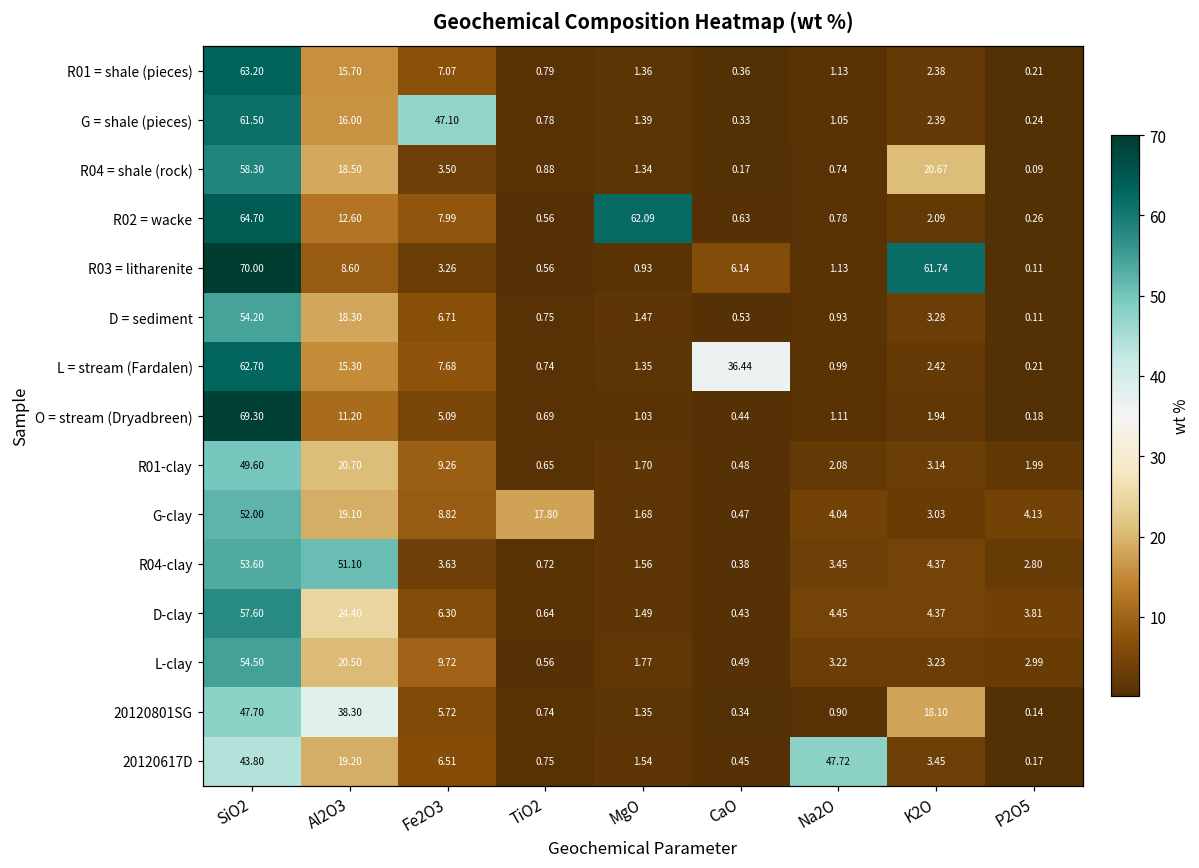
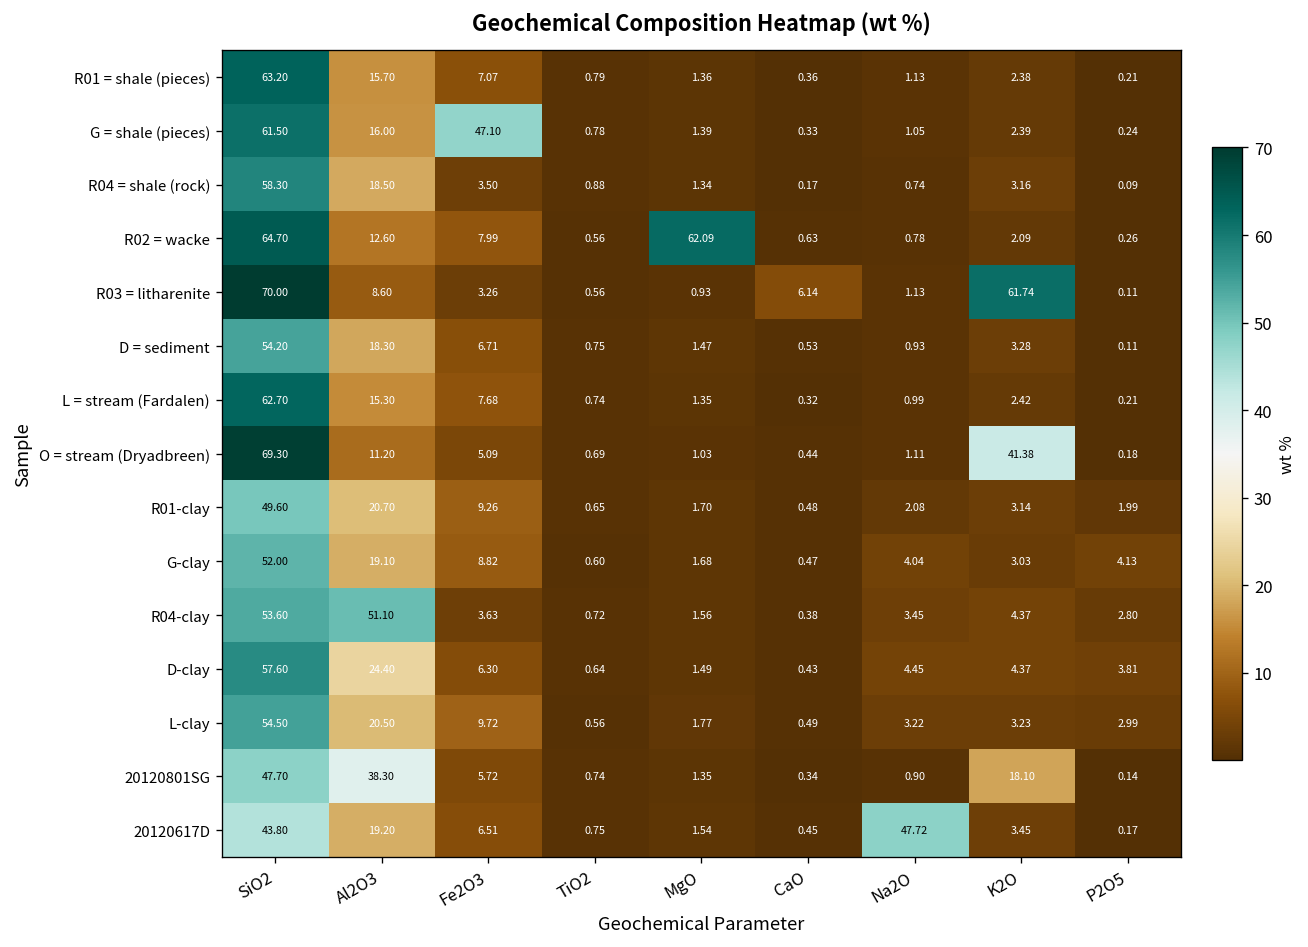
  {
    "R01 = shale (pieces)": {
      "SiO2": 63.20,
      "Al2O3": 15.70,
      "Fe2O3": 7.07,
      "TiO2": 0.79,
      "MgO": 1.36,
      "CaO": 0.36,
      "Na2O": 1.13,
      "K2O": 2.38,
      "P2O5": 0.21
    },
    "G = shale (pieces)": {
      "SiO2": 61.50,
      "Al2O3": 16.00,
      "Fe2O3": 47.10,
      "TiO2": 0.78,
      "MgO": 1.39,
      "CaO": 0.33,
      "Na2O": 1.05,
      "K2O": 2.39,
      "P2O5": 0.24
    },
    "R04 = shale (rock)": {
      "SiO2": 58.30,
      "Al2O3": 18.50,
      "Fe2O3": 3.50,
      "TiO2": 0.88,
      "MgO": 1.34,
      "CaO": 0.17,
      "Na2O": 0.74,
-     "K2O": 20.67,
+     "K2O": 3.16,
      "P2O5": 0.09
    },
    "R02 = wacke": {
      "SiO2": 64.70,
      "Al2O3": 12.60,
      "Fe2O3": 7.99,
      "TiO2": 0.56,
      "MgO": 62.09,
      "CaO": 0.63,
      "Na2O": 0.78,
      "K2O": 2.09,
      "P2O5": 0.26
    },
    "R03 = litharenite": {
      "SiO2": 70.00,
      "Al2O3": 8.60,
      "Fe2O3": 3.26,
      "TiO2": 0.56,
      "MgO": 0.93,
      "CaO": 6.14,
      "Na2O": 1.13,
      "K2O": 61.74,
      "P2O5": 0.11
    },
    "D = sediment": {
      "SiO2": 54.20,
      "Al2O3": 18.30,
      "Fe2O3": 6.71,
      "TiO2": 0.75,
      "MgO": 1.47,
      "CaO": 0.53,
      "Na2O": 0.93,
      "K2O": 3.28,
      "P2O5": 0.11
    },
    "L = stream (Fardalen)": {
      "SiO2": 62.70,
      "Al2O3": 15.30,
      "Fe2O3": 7.68,
      "TiO2": 0.74,
      "MgO": 1.35,
-     "CaO": 36.44,
+     "CaO": 0.32,
      "Na2O": 0.99,
      "K2O": 2.42,
      "P2O5": 0.21
    },
    "O = stream (Dryadbreen)": {
      "SiO2": 69.30,
      "Al2O3": 11.20,
      "Fe2O3": 5.09,
      "TiO2": 0.69,
      "MgO": 1.03,
      "CaO": 0.44,
      "Na2O": 1.11,
-     "K2O": 1.94,
+     "K2O": 41.38,
      "P2O5": 0.18
    },
    "R01-clay": {
      "SiO2": 49.60,
      "Al2O3": 20.70,
      "Fe2O3": 9.26,
      "TiO2": 0.65,
      "MgO": 1.70,
      "CaO": 0.48,
      "Na2O": 2.08,
      "K2O": 3.14,
      "P2O5": 1.99
    },
    "G-clay": {
      "SiO2": 52.00,
      "Al2O3": 19.10,
      "Fe2O3": 8.82,
-     "TiO2": 17.80,
+     "TiO2": 0.60,
      "MgO": 1.68,
      "CaO": 0.47,
      "Na2O": 4.04,
      "K2O": 3.03,
      "P2O5": 4.13
    },
    "R04-clay": {
      "SiO2": 53.60,
      "Al2O3": 51.10,
      "Fe2O3": 3.63,
      "TiO2": 0.72,
      "MgO": 1.56,
      "CaO": 0.38,
      "Na2O": 3.45,
      "K2O": 4.37,
      "P2O5": 2.80
    },
    "D-clay": {
      "SiO2": 57.60,
      "Al2O3": 24.40,
      "Fe2O3": 6.30,
      "TiO2": 0.64,
      "MgO": 1.49,
      "CaO": 0.43,
      "Na2O": 4.45,
      "K2O": 4.37,
      "P2O5": 3.81
    },
    "L-clay": {
      "SiO2": 54.50,
      "Al2O3": 20.50,
      "Fe2O3": 9.72,
      "TiO2": 0.56,
      "MgO": 1.77,
      "CaO": 0.49,
      "Na2O": 3.22,
      "K2O": 3.23,
      "P2O5": 2.99
    },
    "20120801SG": {
      "SiO2": 47.70,
      "Al2O3": 38.30,
      "Fe2O3": 5.72,
      "TiO2": 0.74,
      "MgO": 1.35,
      "CaO": 0.34,
      "Na2O": 0.90,
      "K2O": 18.10,
      "P2O5": 0.14
    },
    "20120617D": {
      "SiO2": 43.80,
      "Al2O3": 19.20,
      "Fe2O3": 6.51,
      "TiO2": 0.75,
      "MgO": 1.54,
      "CaO": 0.45,
      "Na2O": 47.72,
      "K2O": 3.45,
      "P2O5": 0.17
    }
  }
